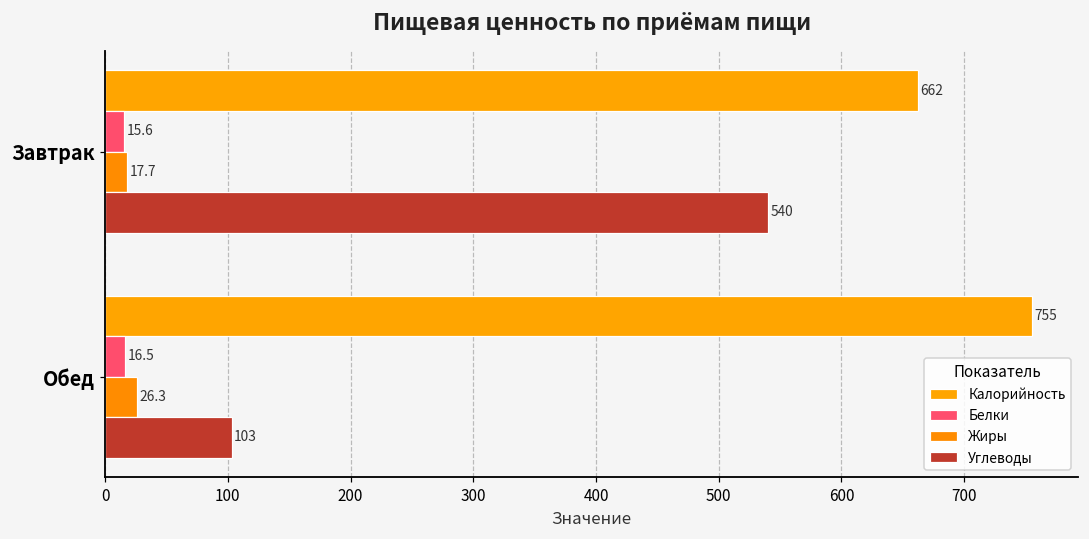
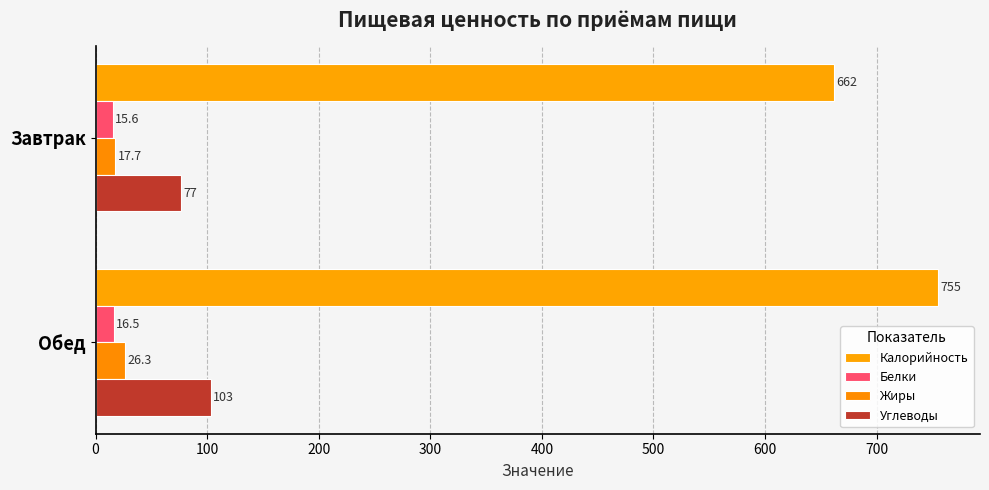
  {
    "Белки": {
      "Завтрак": 15.6,
      "Обед": 16.5
    },
    "Углеводы": {
-     "Завтрак": 540,
+     "Завтрак": 77,
      "Обед": 103
    }
  }
